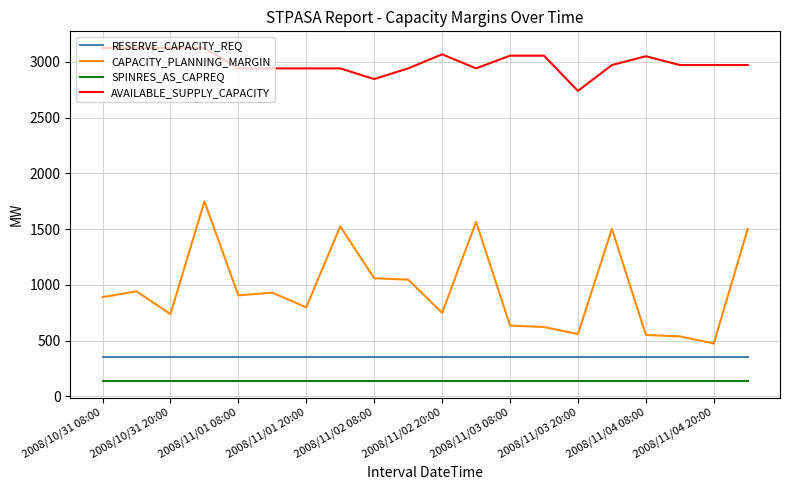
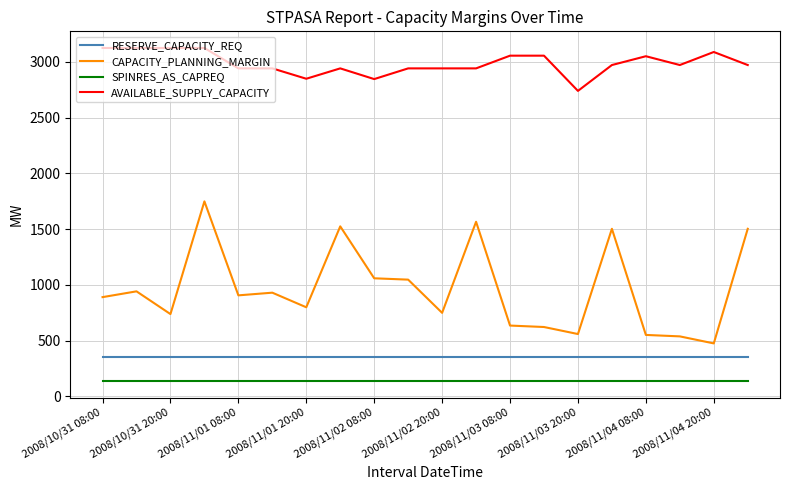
  {
    "RESERVE_CAPACITY_REQ": {
      "2008/10/31 08:00": 350,
      "2008/10/31 20:00": 350,
      "2008/11/01 08:00": 350,
      "2008/11/01 20:00": 350,
      "2008/11/02 08:00": 350,
      "2008/11/02 20:00": 350,
      "2008/11/03 08:00": 350,
      "2008/11/03 20:00": 350,
      "2008/11/04 08:00": 350,
      "2008/11/04 20:00": 350
    },
    "CAPACITY_PLANNING_MARGIN": {
      "2008/10/31 08:00": 890,
      "2008/10/31 20:00": 740,
      "2008/11/01 08:00": 910,
      "2008/11/01 20:00": 800,
      "2008/11/02 08:00": 1060,
      "2008/11/02 20:00": 750,
      "2008/11/03 08:00": 630,
      "2008/11/03 20:00": 560,
      "2008/11/04 08:00": 550,
      "2008/11/04 20:00": 470
    },
    "SPINRES_AS_CAPREQ": {
      "2008/10/31 08:00": 140,
      "2008/10/31 20:00": 140,
      "2008/11/01 08:00": 140,
      "2008/11/01 20:00": 140,
      "2008/11/02 08:00": 140,
      "2008/11/02 20:00": 140,
      "2008/11/03 08:00": 140,
      "2008/11/03 20:00": 140,
      "2008/11/04 08:00": 140,
      "2008/11/04 20:00": 140
    },
    "AVAILABLE_SUPPLY_CAPACITY": {
-     "2008/11/01 20:00": 2940,
+     "2008/11/01 20:00": 2850,
      "2008/11/02 08:00": 2850,
-     "2008/11/02 20:00": 3070,
+     "2008/11/02 20:00": 2940,
      "2008/11/03 08:00": 3060,
      "2008/11/03 20:00": 2740,
      "2008/11/04 08:00": 3050,
-     "2008/11/04 20:00": 2970
+     "2008/11/04 20:00": 3090
    }
  }
